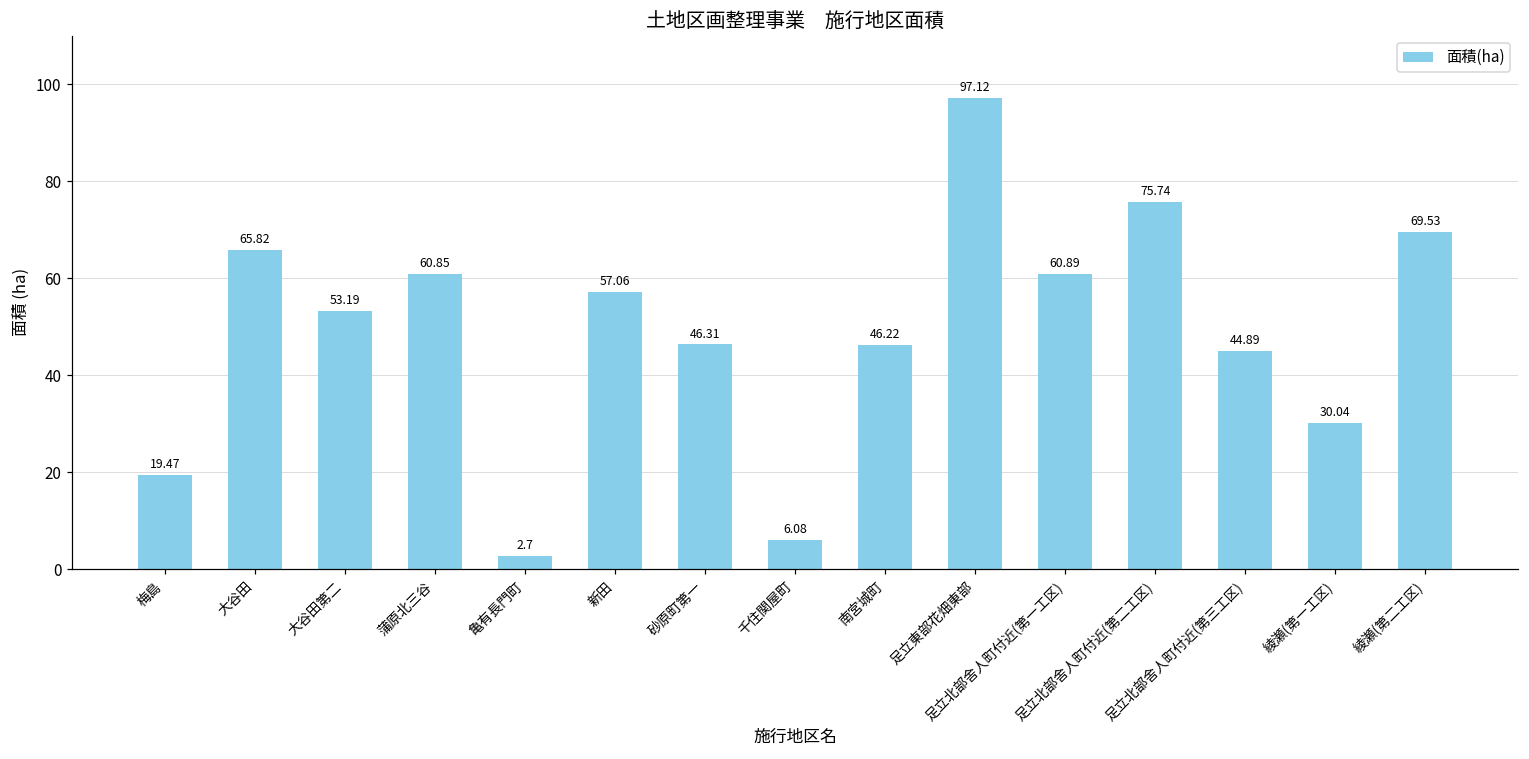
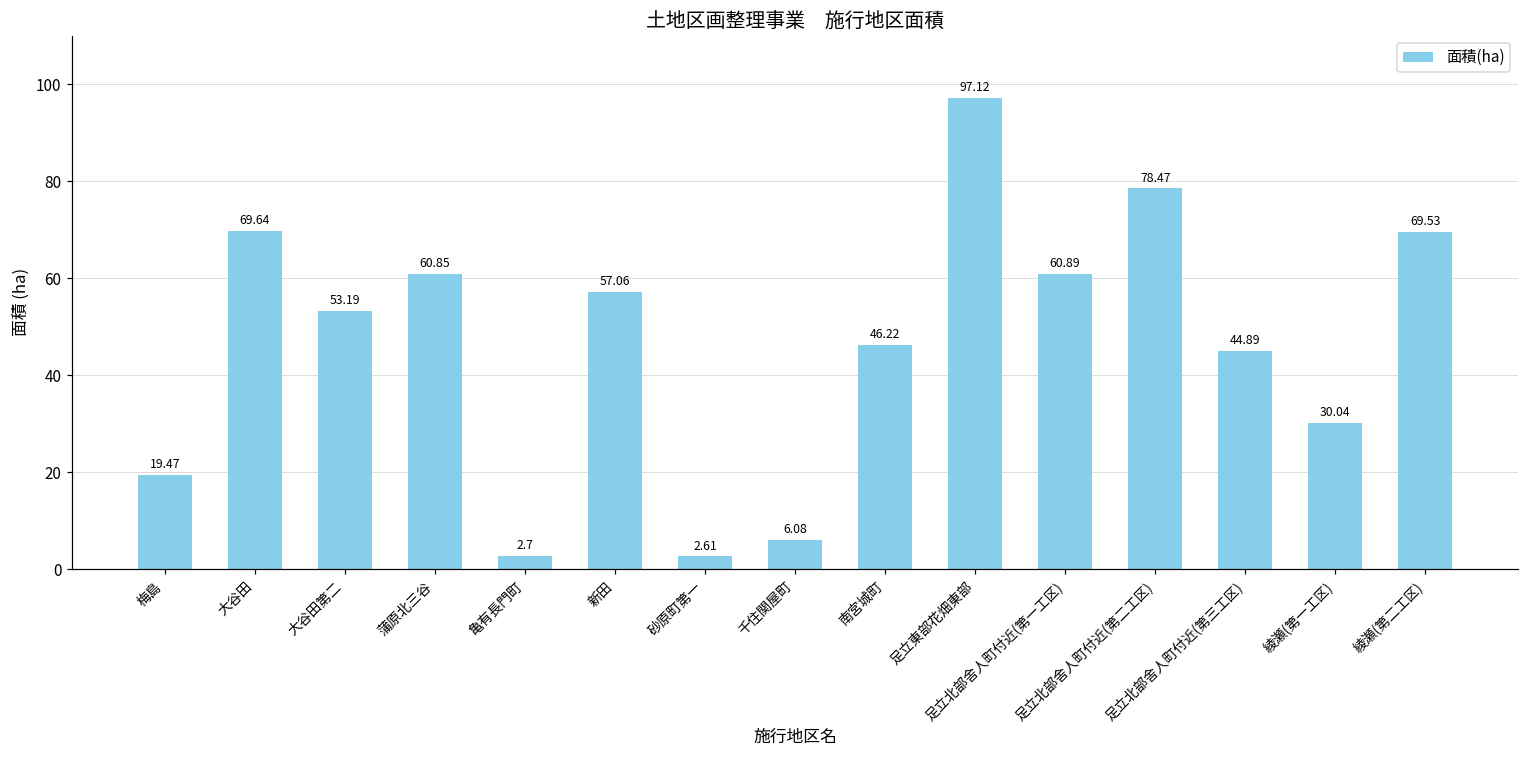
  {
    "梅島": 19.47,
-   "大谷田": 65.82,
+   "大谷田": 69.64,
    "大谷田第二": 53.19,
    "蒲原北三谷": 60.85,
    "亀有長門町": 2.7,
    "新田": 57.06,
-   "砂原町第一": 46.31,
+   "砂原町第一": 2.61,
    "千住関屋町": 6.08,
    "南宮城町": 46.22,
    "足立東部花畑東部": 97.12,
    "足立北部舎人町付近(第一工区)": 60.89,
-   "足立北部舎人町付近(第二工区)": 75.74,
+   "足立北部舎人町付近(第二工区)": 78.47,
    "足立北部舎人町付近(第三工区)": 44.89,
    "綾瀬(第一工区)": 30.04,
    "綾瀬(第二工区)": 69.53
  }
